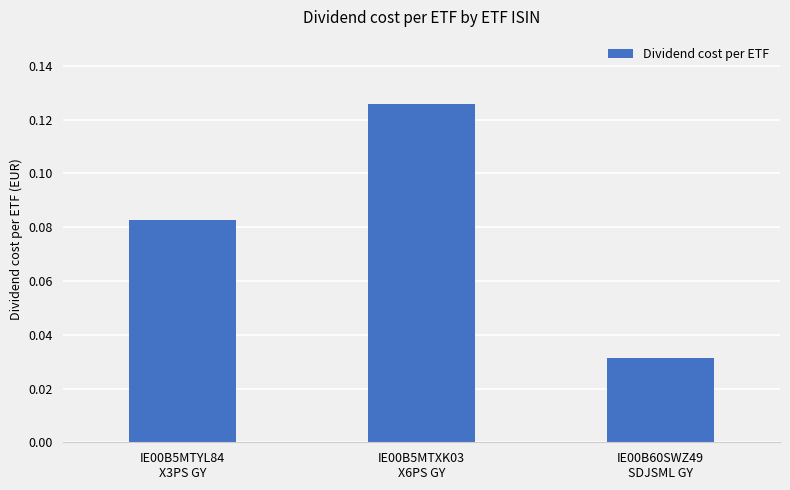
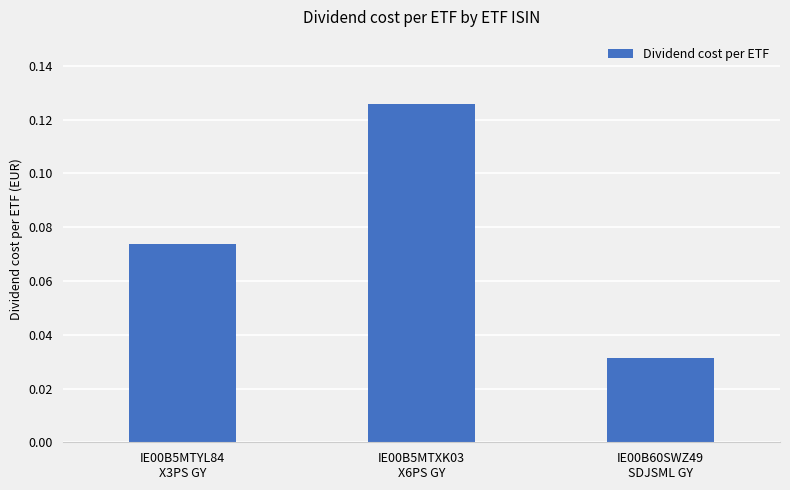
  {
-   "IE00B5MTYL84 X3PS GY": 0.083,
+   "IE00B5MTYL84 X3PS GY": 0.074,
    "IE00B5MTXK03 X6PS GY": 0.126,
    "IE00B60SWZ49 SDJSML GY": 0.031
  }
